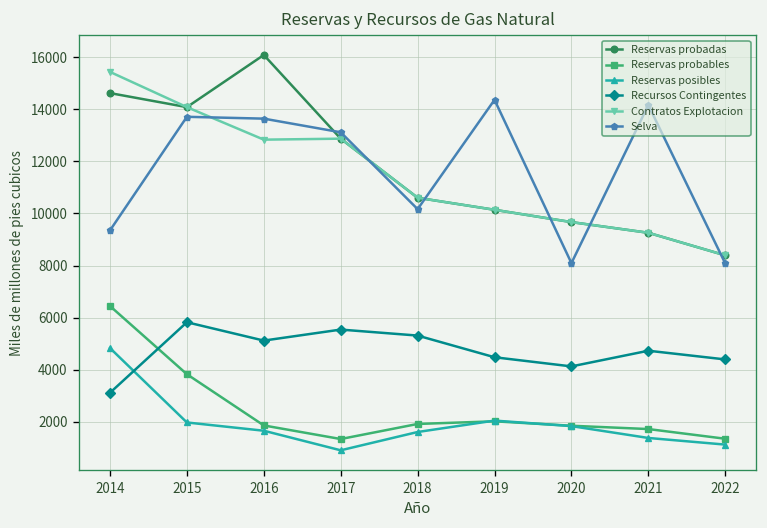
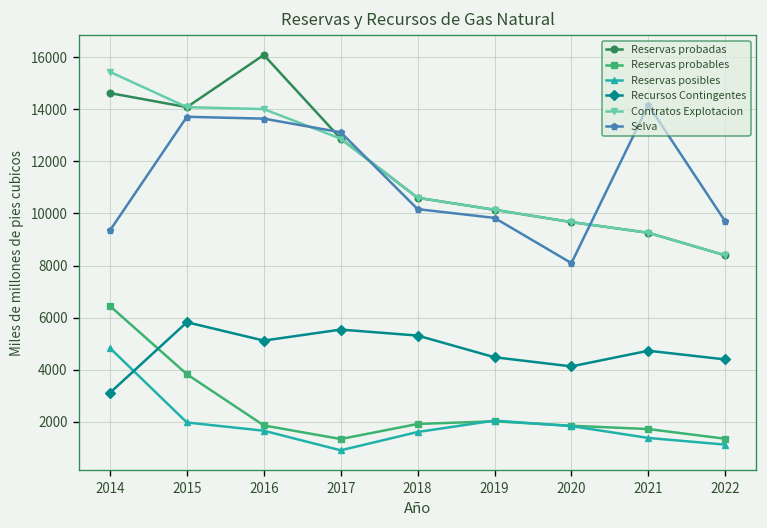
  {
    "Contratos Explotacion": {
      "2014": 15400,
-     "2016": 12800
+     "2016": 14000
    },
    "Selva": {
      "2014": 9400,
      "2015": 13700,
      "2016": 13600,
      "2017": 13100,
      "2018": 10200,
-     "2019": 14400,
+     "2019": 9800,
      "2020": 8100,
-     "2022": 8100
+     "2022": 9700
    }
  }
